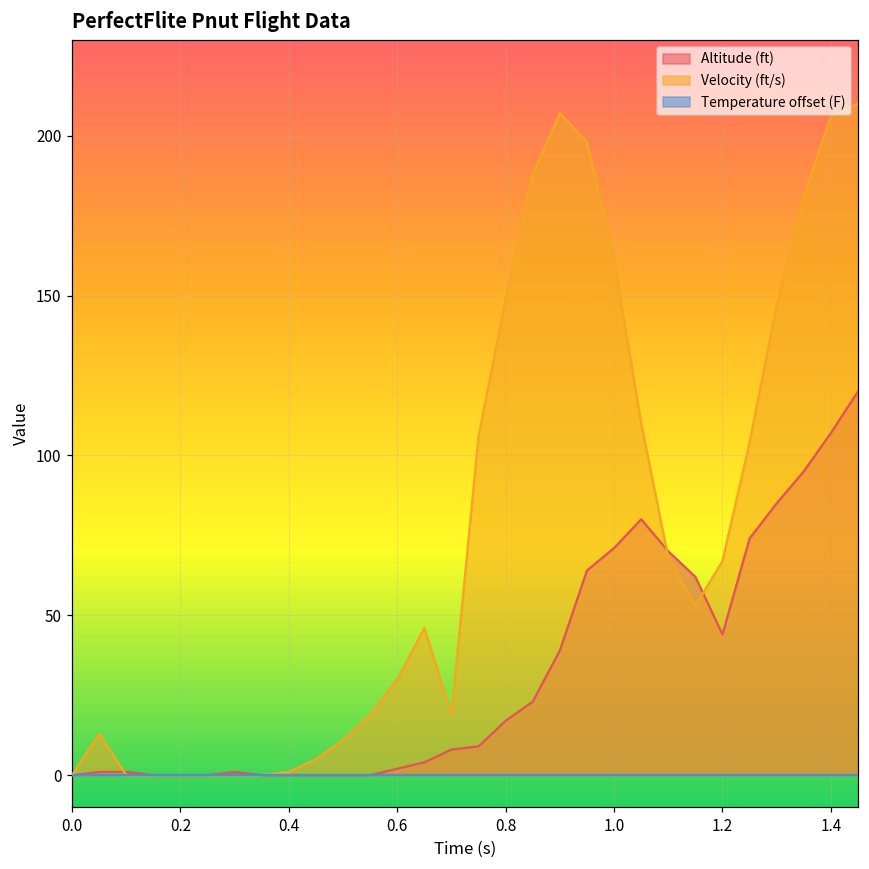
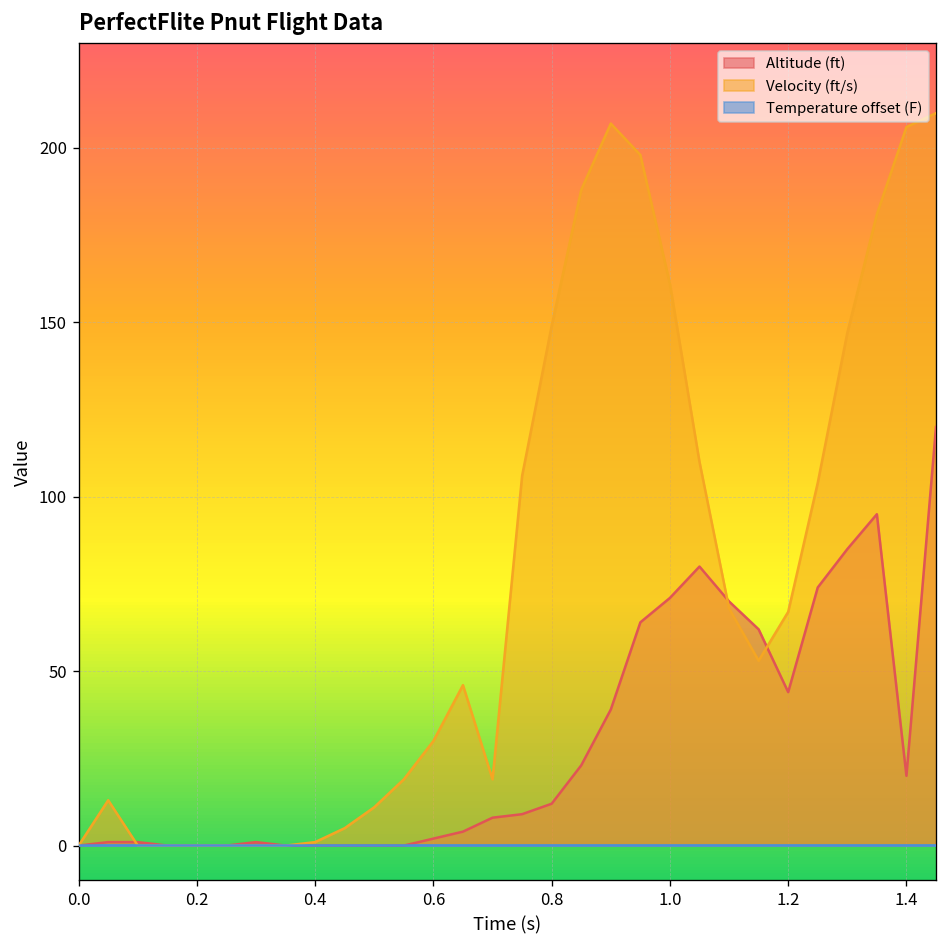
  {
    "Altitude (ft)": {
      "0.6": 2,
-     "0.8": 17,
+     "0.8": 12,
      "1.0": 71,
      "1.2": 44,
-     "1.4": 107
+     "1.4": 20
    },
    "Velocity (ft/s)": {
      "0.4": 1,
      "0.6": 30,
      "0.8": 149,
      "1.0": 161,
      "1.2": 67,
      "1.4": 206
    },
    "Temperature offset (F)": {
      "0.6": 0,
      "0.8": 0,
      "1.0": 0,
      "1.2": 0,
      "1.4": 0
    }
  }
